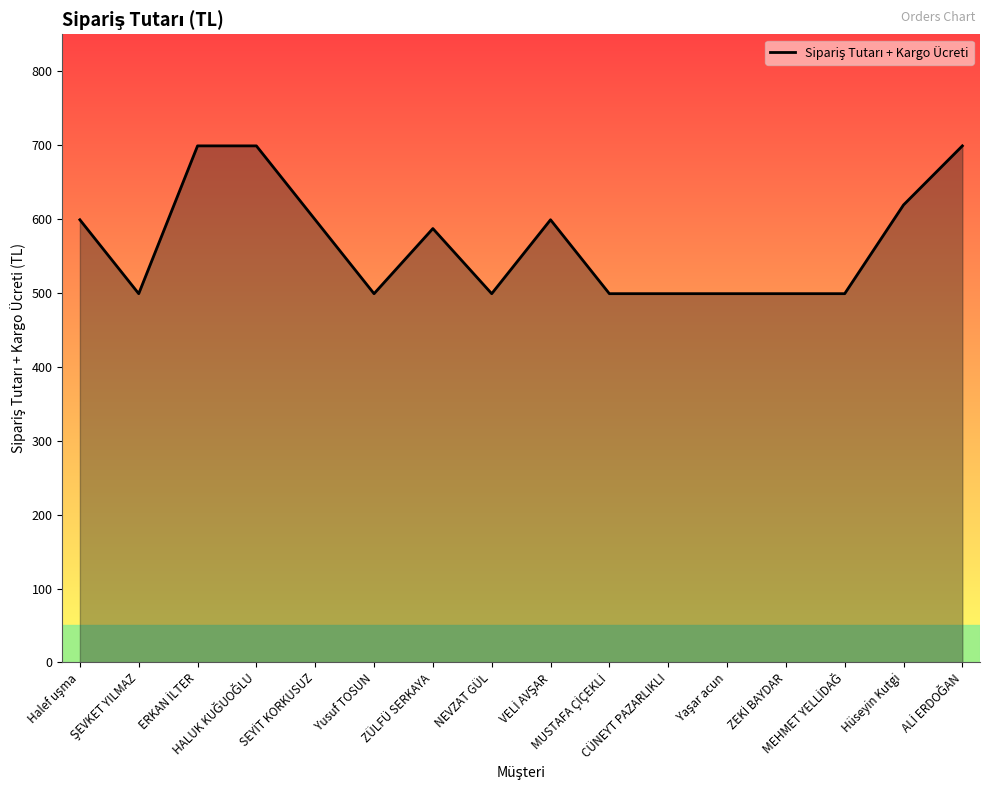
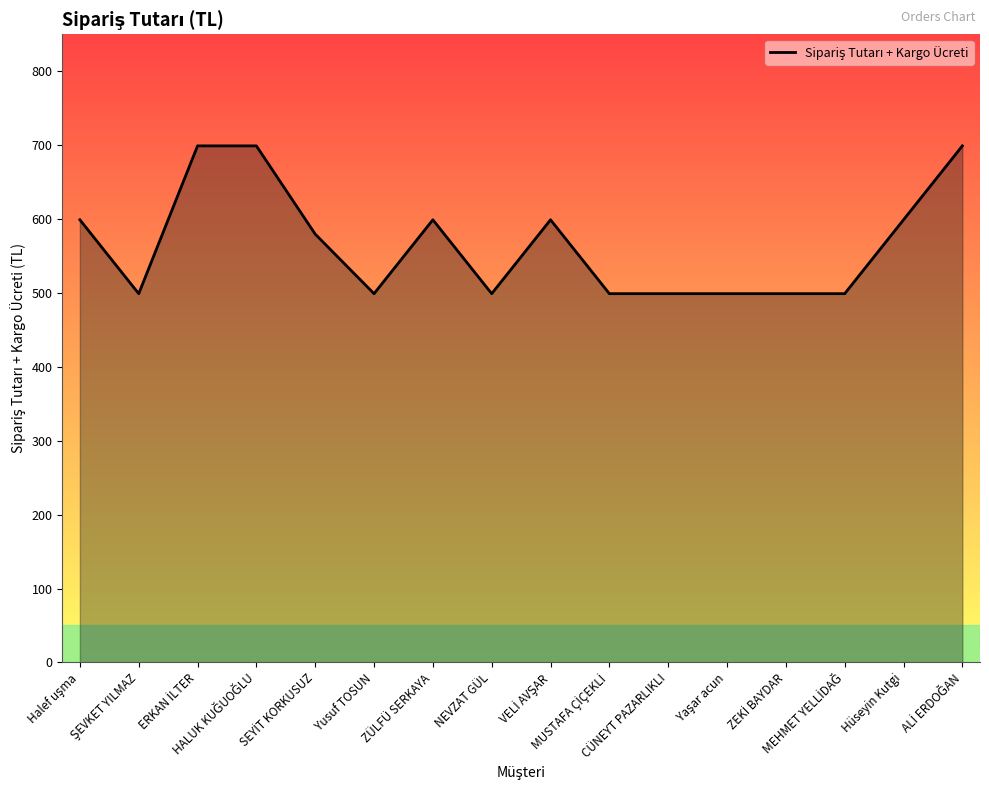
  {
    "Halef uşma": 600,
    "ŞEVKET YILMAZ": 500,
    "ERKAN İLTER": 700,
    "HALUK KUĞUOĞLU": 700,
-   "SEYİT KORKUSUZ": 600,
+   "SEYİT KORKUSUZ": 580,
    "Yusuf TOSUN": 500,
-   "ZÜLFÜ SERKAYA": 590,
+   "ZÜLFÜ SERKAYA": 600,
    "NEVZAT GÜL": 500,
    "VELİ AVŞAR": 600,
    "MUSTAFA ÇİÇEKLİ": 500,
    "CÜNEYT PAZARLIKLI": 500,
    "Yaşar acun": 500,
    "ZEKİ BAYDAR": 500,
    "MEHMET YELLİDAĞ": 500,
-   "Hüseyin Kutgi": 620,
+   "Hüseyin Kutgi": 600,
    "ALİ ERDOĞAN": 700
  }
